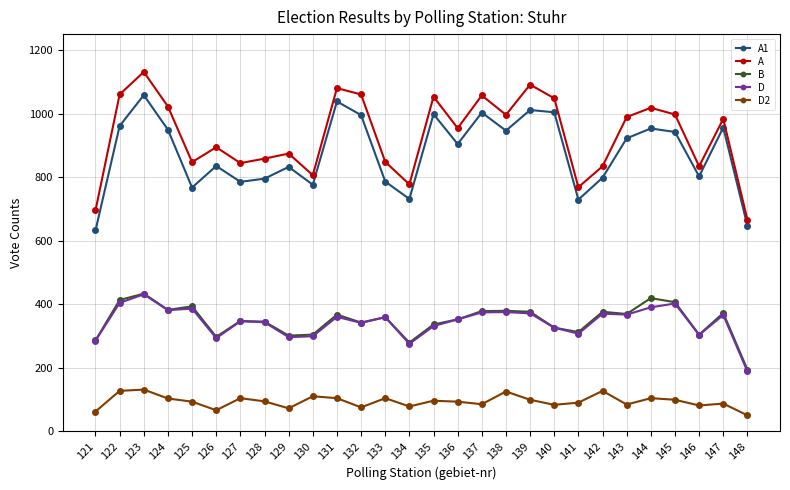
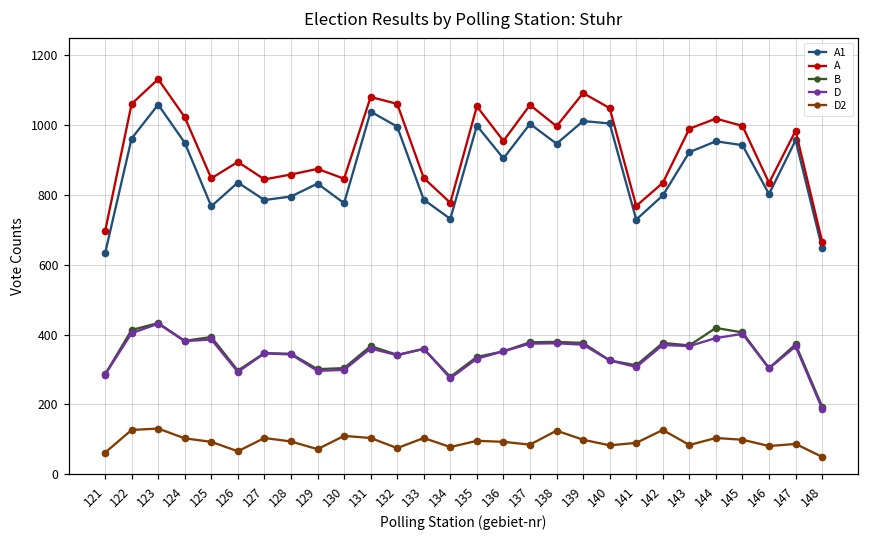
  {
    "A1": {
      "121": 630,
      "122": 960,
      "123": 1060,
      "124": 950,
      "125": 770,
      "126": 840,
      "127": 790,
      "128": 800,
      "129": 830,
      "130": 780,
      "131": 1040,
      "132": 1000,
      "133": 790,
      "134": 730,
      "135": 1000,
      "136": 900,
      "137": 1000,
      "138": 950,
      "139": 1010,
      "140": 1000,
      "141": 730,
      "142": 800,
      "143": 920,
      "144": 950,
      "145": 940,
      "146": 800,
      "147": 960,
      "148": 650
    },
    "A": {
      "121": 700,
      "122": 1060,
      "123": 1130,
      "124": 1020,
      "125": 850,
      "126": 890,
      "127": 840,
      "128": 860,
      "129": 870,
-     "130": 810,
+     "130": 850,
      "131": 1080,
      "132": 1060,
      "133": 850,
      "134": 780,
      "135": 1050,
      "136": 950,
      "137": 1060,
      "138": 1000,
      "139": 1090,
      "140": 1050,
      "141": 770,
      "142": 830,
      "143": 990,
      "144": 1020,
      "145": 1000,
      "146": 830,
      "147": 980,
      "148": 670
    },
    "B": {
      "122": 410,
      "144": 420
    },
    "D": {
      "122": 400,
      "144": 390
    },
    "D2": {
      "121": 60,
      "122": 130,
      "123": 130,
      "124": 100,
      "125": 90,
      "126": 70,
      "127": 100,
      "128": 90,
      "129": 70,
      "130": 110,
      "131": 100,
      "132": 80,
      "133": 100,
      "134": 80,
      "135": 100,
      "136": 90,
      "137": 90,
      "138": 130,
      "139": 100,
      "140": 80,
      "141": 90,
      "142": 130,
      "143": 80,
      "144": 100,
      "145": 100,
      "146": 80,
      "147": 90,
      "148": 50
    }
  }
